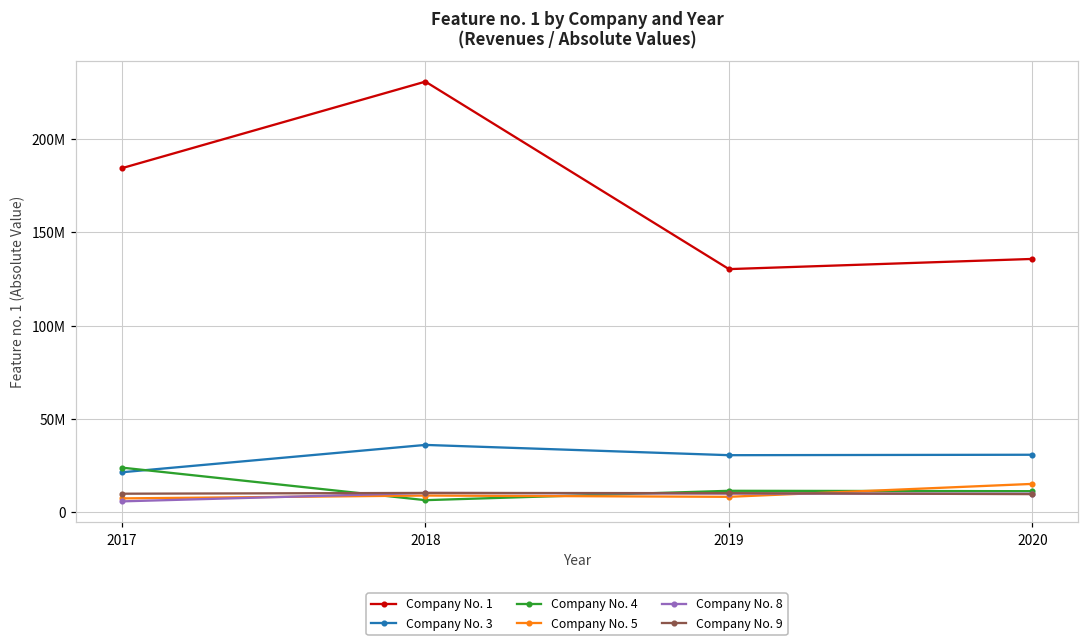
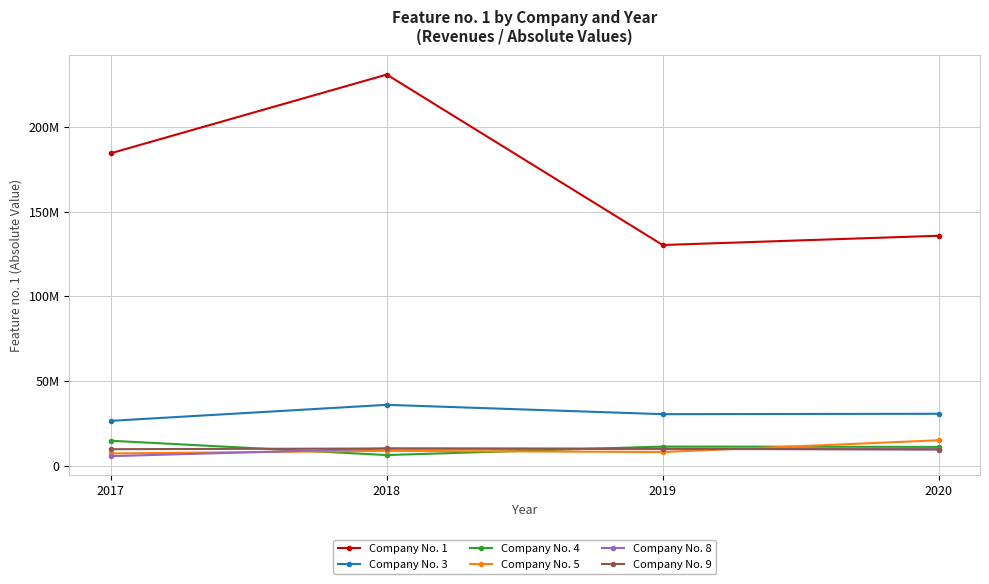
  {
    "Company No. 1": {
      "2017": 184000000,
      "2018": 231000000,
      "2019": 130000000,
      "2020": 136000000
    },
    "Company No. 3": {
-     "2017": 21000000,
+     "2017": 27000000,
      "2018": 36000000,
      "2019": 31000000,
      "2020": 31000000
    },
    "Company No. 4": {
-     "2017": 24000000,
+     "2017": 15000000,
      "2018": 6000000
    },
    "Company No. 5": {
      "2017": 7000000,
      "2019": 8000000,
      "2020": 15000000
    },
    "Company No. 8": {
      "2017": 6000000
    },
    "Company No. 9": {
      "2017": 10000000
    }
  }
